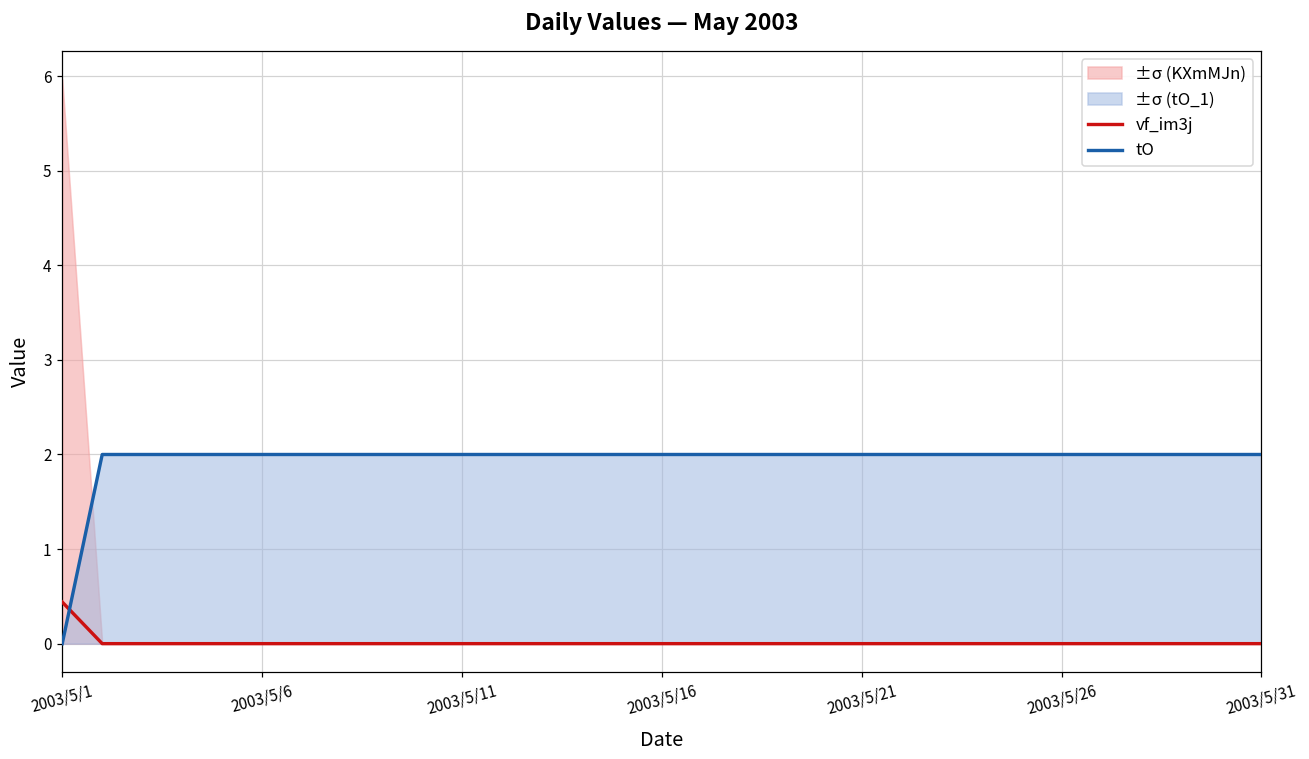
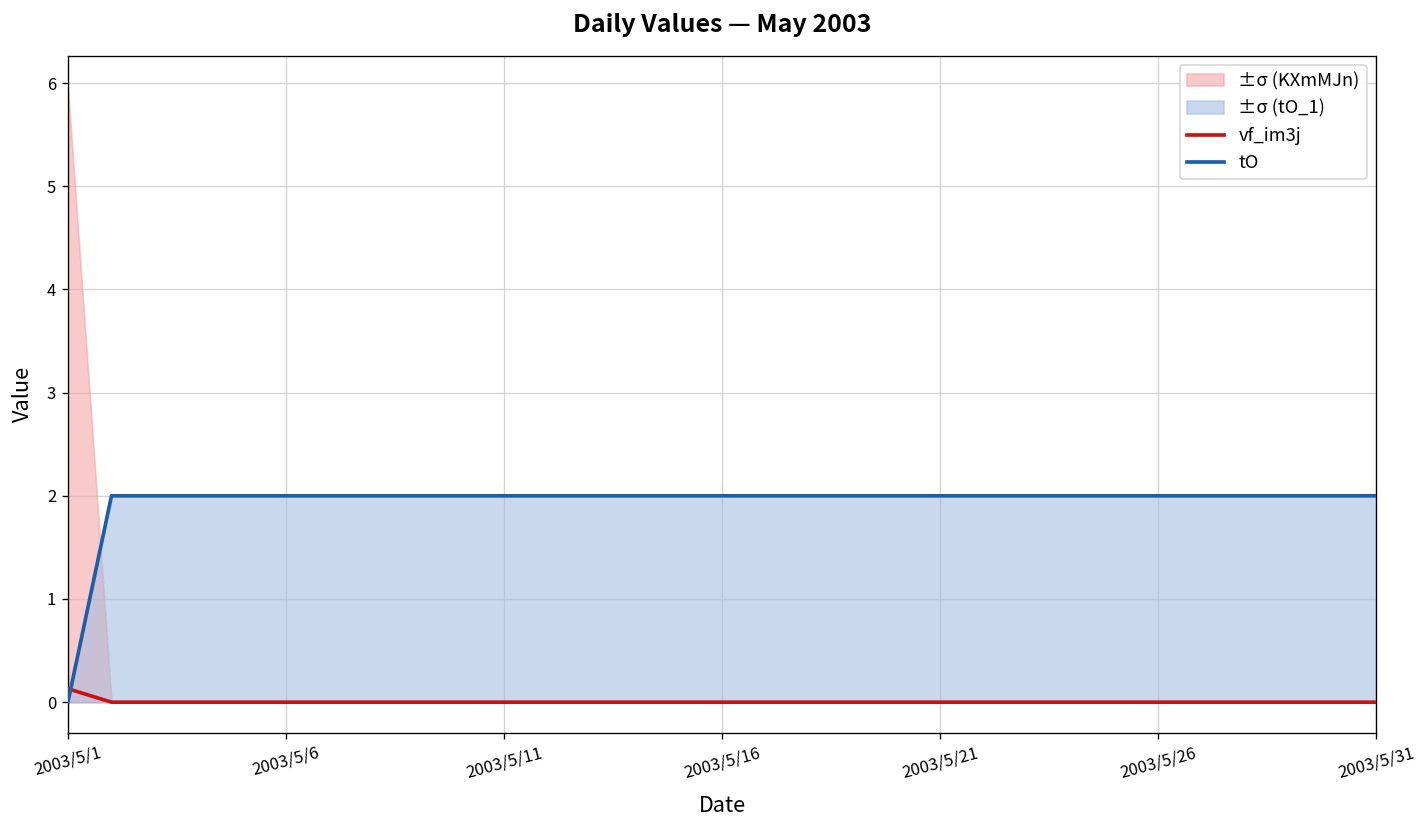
  {
    "vf_im3j": {
-     "2003/5/1": 0.4
+     "2003/5/1": 0.1
    },
    "±σ (KXmMJn)": {
      "2003/5/1": 6.0
    },
    "±σ (tO_1)": {
      "2003/5/1": 0.0,
      "2003/5/6": 2.0,
      "2003/5/11": 2.0,
      "2003/5/16": 2.0,
      "2003/5/21": 2.0,
      "2003/5/26": 2.0,
      "2003/5/31": 2.0
    }
  }
